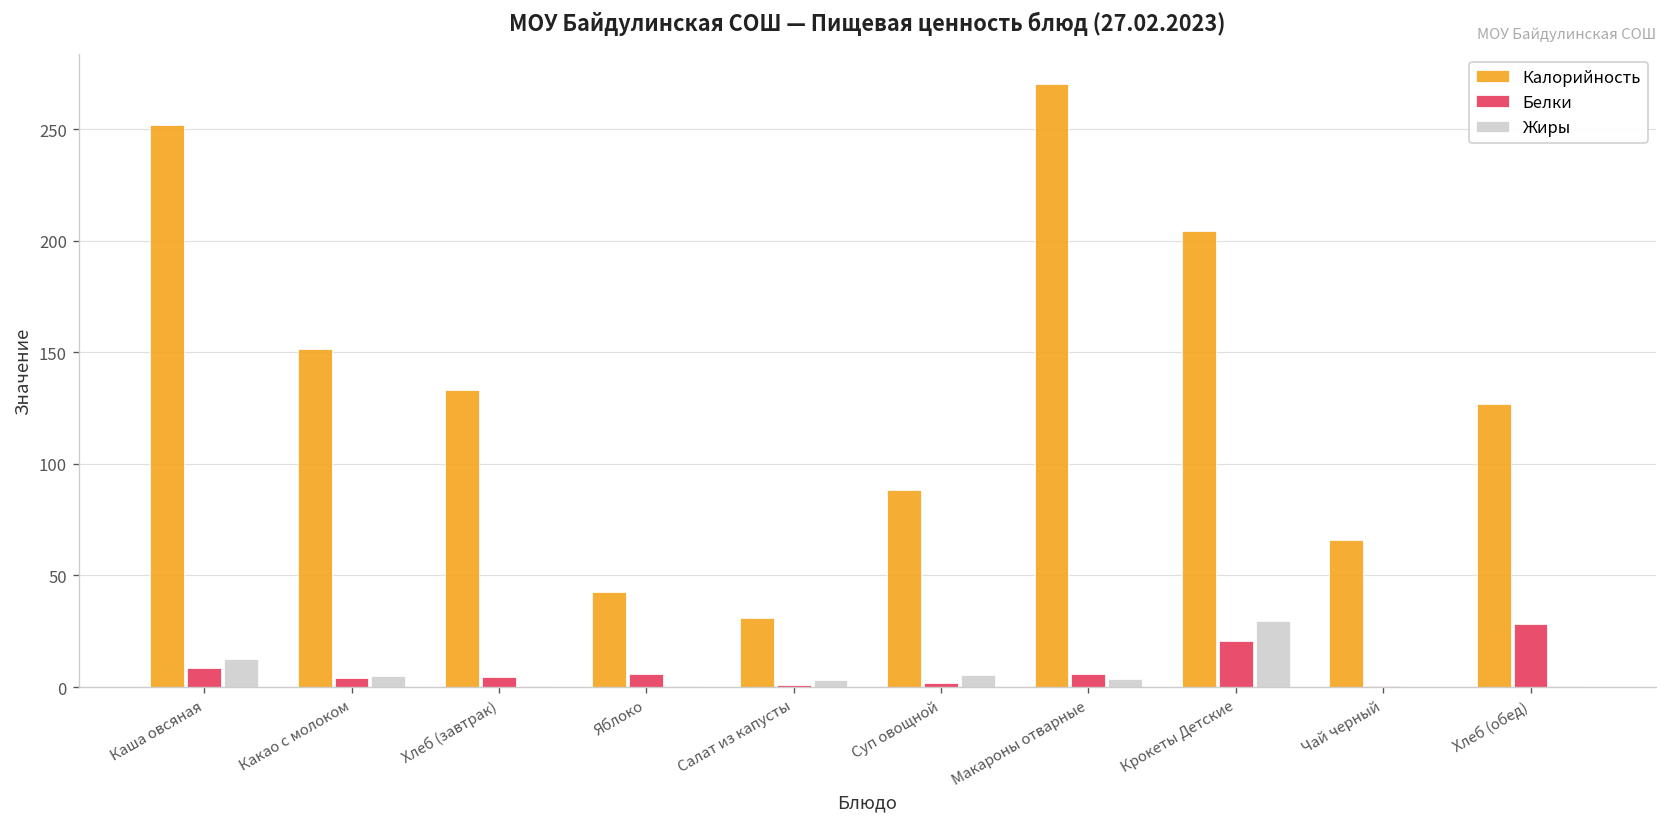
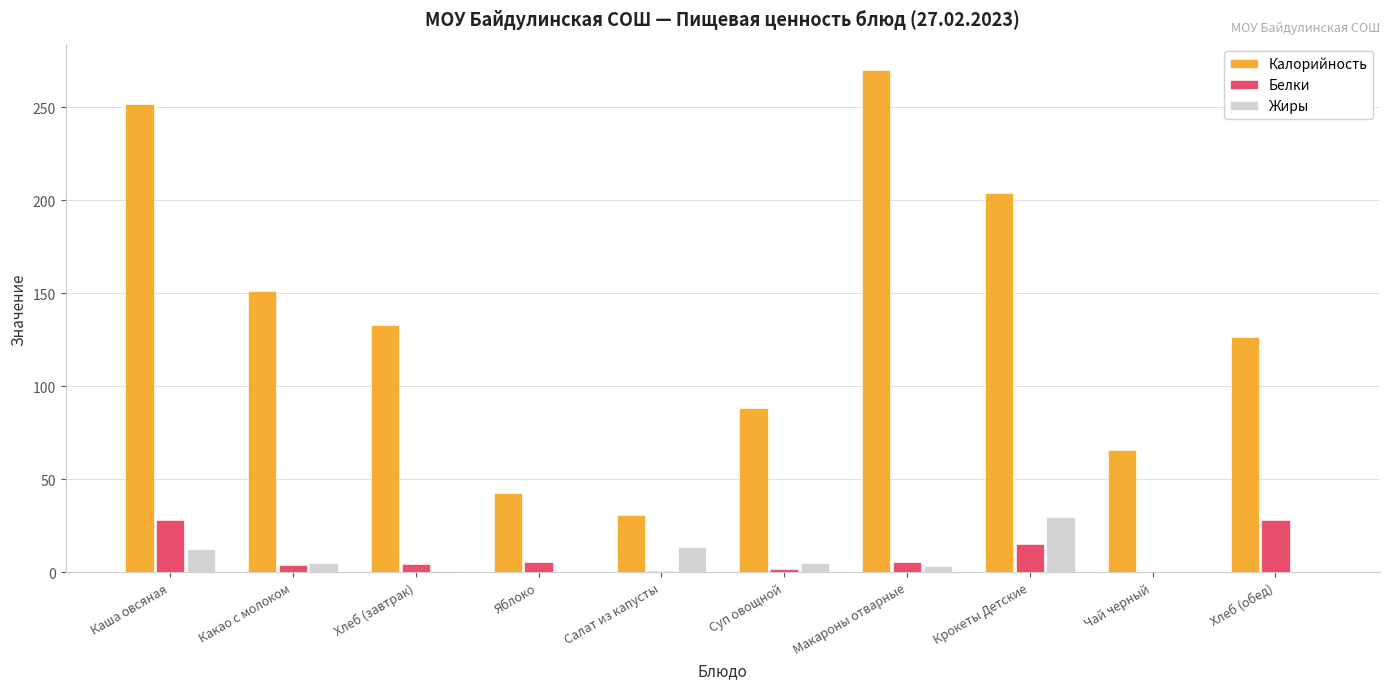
  {
    "Калорийность": {
      "Каша овсяная": 252,
      "Какао с молоком": 152,
      "Хлеб (завтрак)": 133,
      "Яблоко": 43,
      "Салат из капусты": 31,
      "Суп овощной": 88,
      "Макароны отварные": 270,
      "Крокеты Детские": 204,
      "Чай черный": 66,
      "Хлеб (обед)": 127
    },
    "Белки": {
-     "Каша овсяная": 9,
+     "Каша овсяная": 28,
      "Какао с молоком": 4,
      "Хлеб (завтрак)": 5,
      "Яблоко": 6,
      "Суп овощной": 2,
      "Макароны отварные": 6,
-     "Крокеты Детские": 21,
+     "Крокеты Детские": 15,
      "Хлеб (обед)": 28
    },
    "Жиры": {
      "Каша овсяная": 13,
      "Какао с молоком": 5,
-     "Салат из капусты": 3,
+     "Салат из капусты": 14,
      "Суп овощной": 5,
      "Макароны отварные": 3,
      "Крокеты Детские": 30
    }
  }
